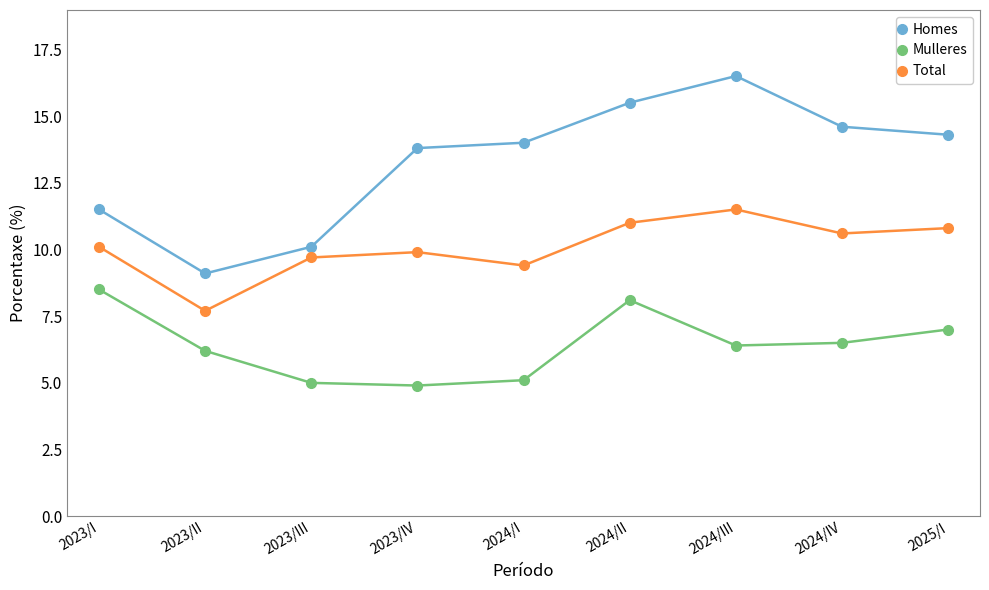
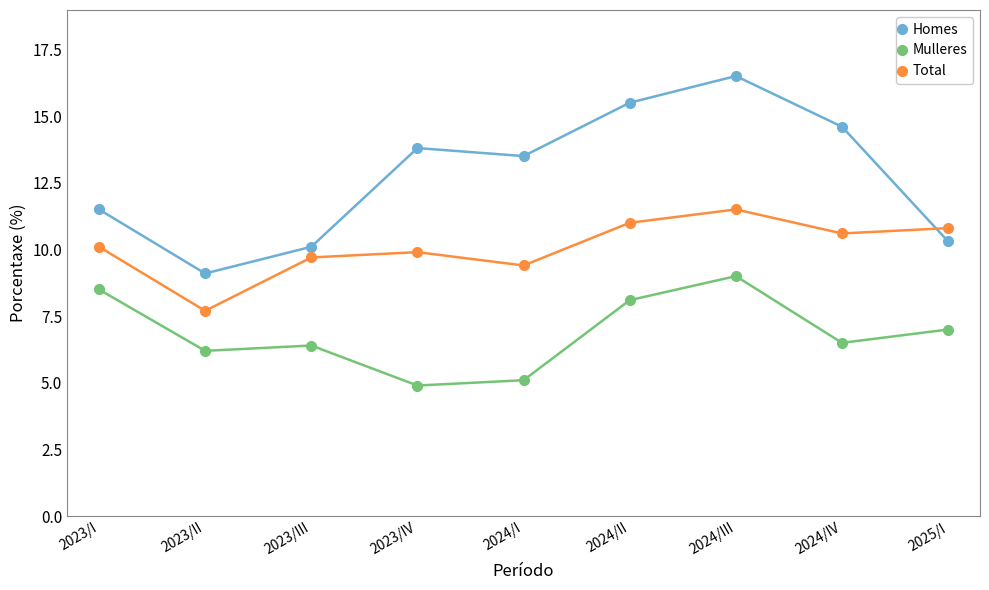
  {
    "Homes": {
      "2023/I": 11.5,
      "2023/II": 9.1,
      "2023/III": 10.1,
      "2023/IV": 13.8,
-     "2024/I": 14.0,
+     "2024/I": 13.5,
      "2024/II": 15.5,
      "2024/III": 16.5,
      "2024/IV": 14.6,
-     "2025/I": 14.3
+     "2025/I": 10.3
    },
    "Mulleres": {
      "2023/I": 8.5,
      "2023/II": 6.2,
-     "2023/III": 5.0,
+     "2023/III": 6.4,
      "2023/IV": 4.9,
      "2024/I": 5.1,
      "2024/II": 8.1,
-     "2024/III": 6.4,
+     "2024/III": 9.0,
      "2024/IV": 6.5,
      "2025/I": 7.0
    },
    "Total": {
      "2023/I": 10.1,
      "2023/II": 7.7,
      "2023/III": 9.7,
      "2023/IV": 9.9,
      "2024/I": 9.4,
      "2024/II": 11.0,
      "2024/III": 11.5,
      "2024/IV": 10.6,
      "2025/I": 10.8
    }
  }
